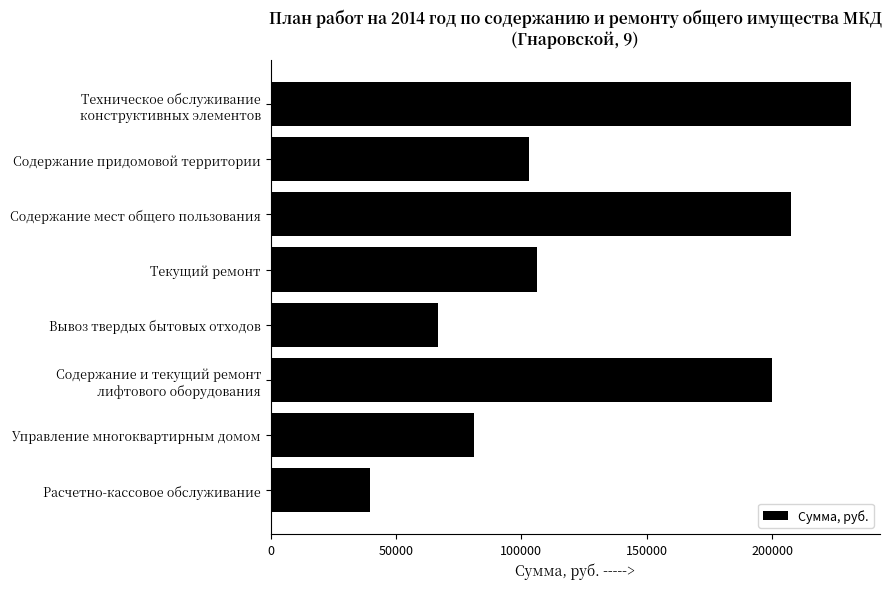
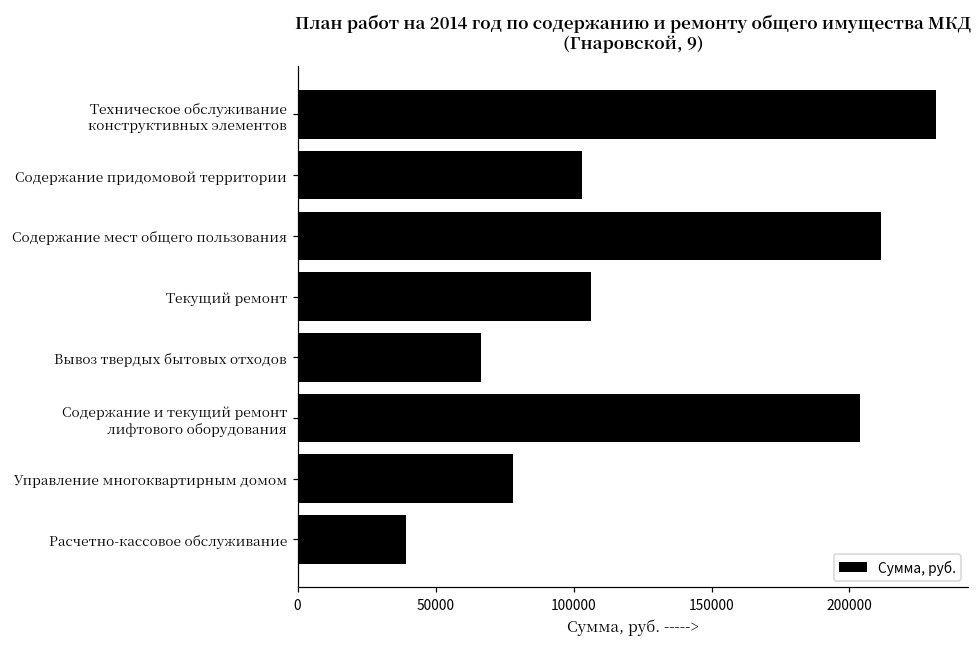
  {
    "Техническое обслуживание конструктивных элементов": 231000,
    "Содержание придомовой территории": 103000,
-   "Содержание мест общего пользования": 207000,
+   "Содержание мест общего пользования": 211000,
    "Текущий ремонт": 106000,
    "Вывоз твердых бытовых отходов": 67000,
-   "Содержание и текущий ремонт лифтового оборудования": 200000,
-   "Управление многоквартирным домом": 81000,
+   "Содержание и текущий ремонт лифтового оборудования": 204000,
+   "Управление многоквартирным домом": 78000,
    "Расчетно-кассовое обслуживание": 39000
  }
